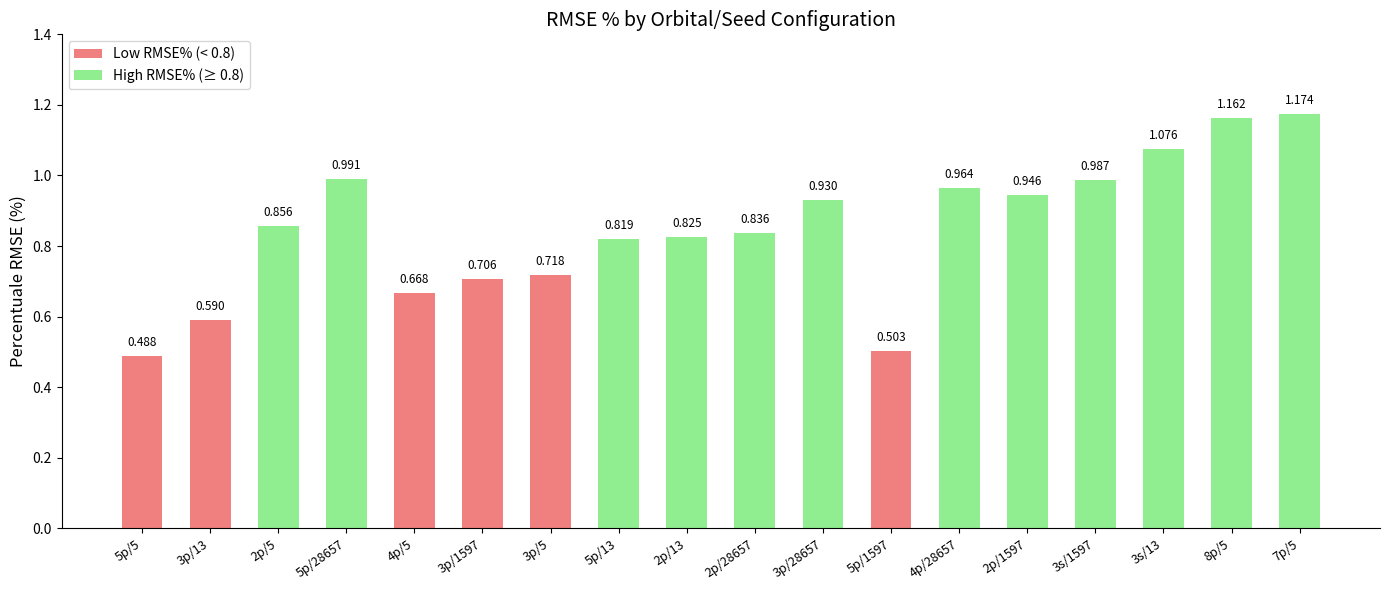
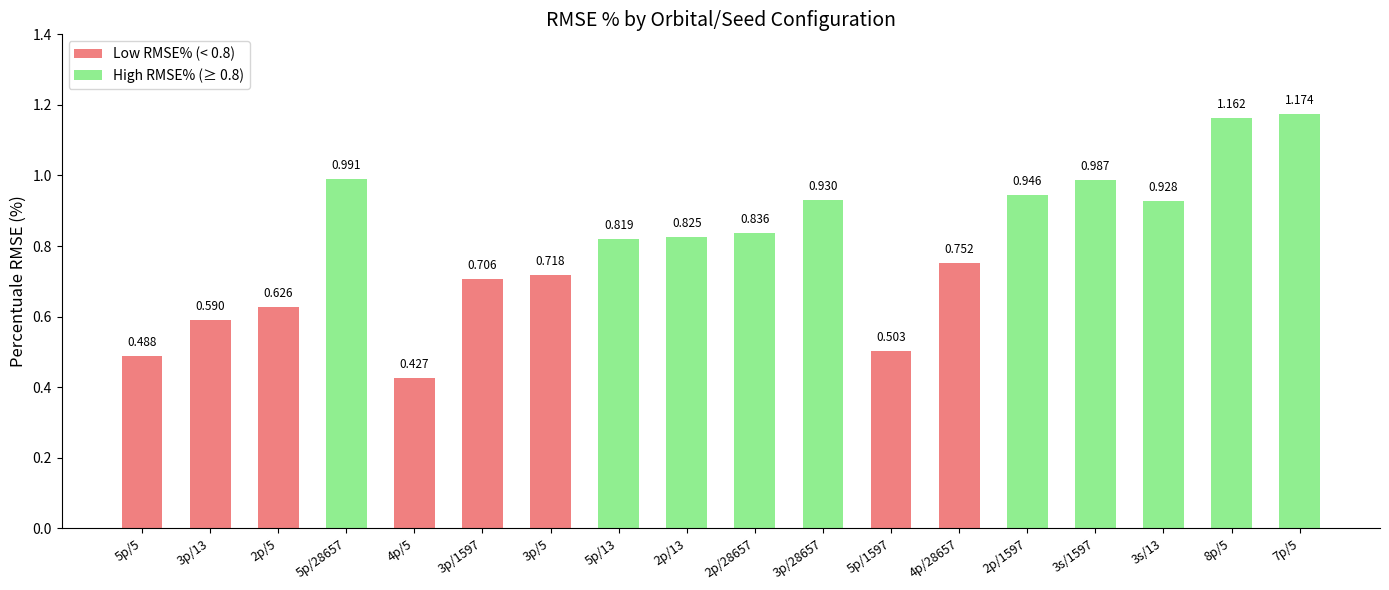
  {
    "5p/5": 0.488,
    "3p/13": 0.590,
-   "2p/5": 0.856,
+   "2p/5": 0.626,
    "5p/28657": 0.991,
-   "4p/5": 0.668,
+   "4p/5": 0.427,
    "3p/1597": 0.706,
    "3p/5": 0.718,
    "5p/13": 0.819,
    "2p/13": 0.825,
    "2p/28657": 0.836,
    "3p/28657": 0.930,
    "5p/1597": 0.503,
-   "4p/28657": 0.964,
+   "4p/28657": 0.752,
    "2p/1597": 0.946,
    "3s/1597": 0.987,
-   "3s/13": 1.076,
+   "3s/13": 0.928,
    "8p/5": 1.162,
    "7p/5": 1.174
  }
